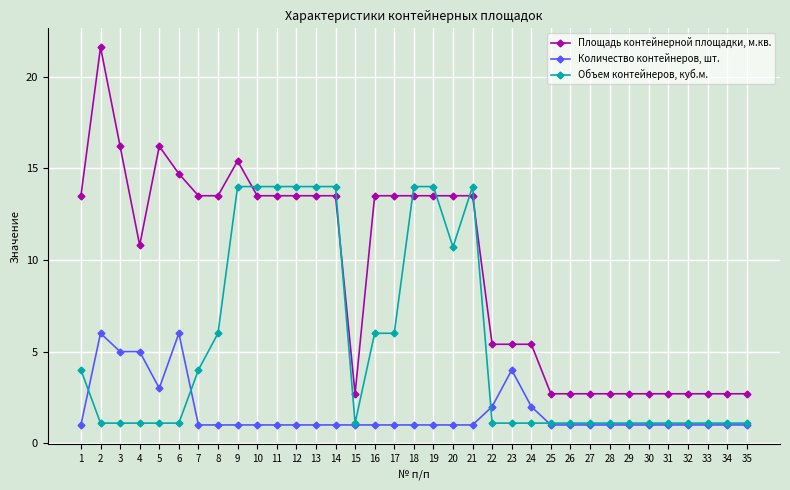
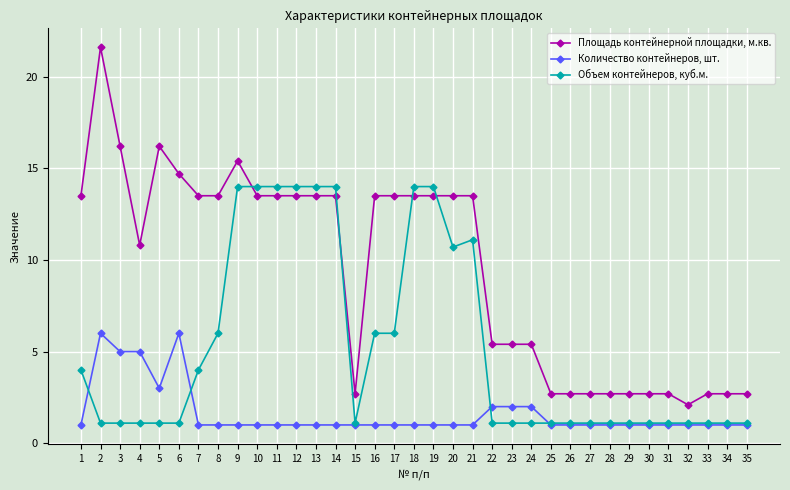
  {
    "Площадь контейнерной площадки, м.кв.": {
      "1": 13.5,
      "2": 21.6,
      "3": 16.2,
      "4": 10.8,
      "5": 16.2,
      "6": 14.7,
      "7": 13.5,
      "8": 13.5,
      "9": 15.4,
      "10": 13.5,
      "11": 13.5,
      "12": 13.5,
      "13": 13.5,
      "14": 13.5,
      "15": 2.7,
      "16": 13.5,
      "17": 13.5,
      "18": 13.5,
      "19": 13.5,
      "20": 13.5,
      "21": 13.5,
      "22": 5.4,
      "23": 5.4,
      "24": 5.4,
      "25": 2.7,
      "26": 2.7,
      "27": 2.7,
      "28": 2.7,
      "29": 2.7,
      "30": 2.7,
      "31": 2.7,
-     "32": 2.7,
+     "32": 2.1,
      "33": 2.7,
      "34": 2.7,
      "35": 2.7
    },
    "Количество контейнеров, шт.": {
      "1": 1,
      "2": 6,
      "3": 5,
      "4": 5,
      "5": 3,
      "6": 6,
      "7": 1,
      "8": 1,
      "9": 1,
      "10": 1,
      "11": 1,
      "12": 1,
      "13": 1,
      "14": 1,
      "16": 1,
      "17": 1,
      "18": 1,
      "19": 1,
      "20": 1,
      "21": 1,
      "22": 2,
-     "23": 4,
+     "23": 2,
      "24": 2
    },
    "Объем контейнеров, куб.м.": {
      "1": 4.0,
      "2": 1.1,
      "3": 1.1,
      "4": 1.1,
      "5": 1.1,
      "6": 1.1,
      "7": 4.0,
      "8": 6.0,
      "9": 14.0,
      "10": 14.0,
      "11": 14.0,
      "12": 14.0,
      "13": 14.0,
      "14": 14.0,
      "16": 6.0,
      "17": 6.0,
      "18": 14.0,
      "19": 14.0,
      "20": 10.7,
-     "21": 14.0,
+     "21": 11.1,
      "22": 1.1,
      "23": 1.1,
      "24": 1.1
    }
  }
